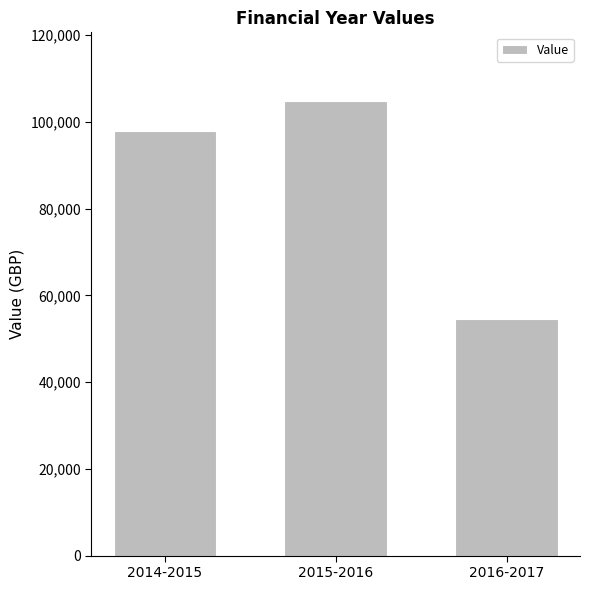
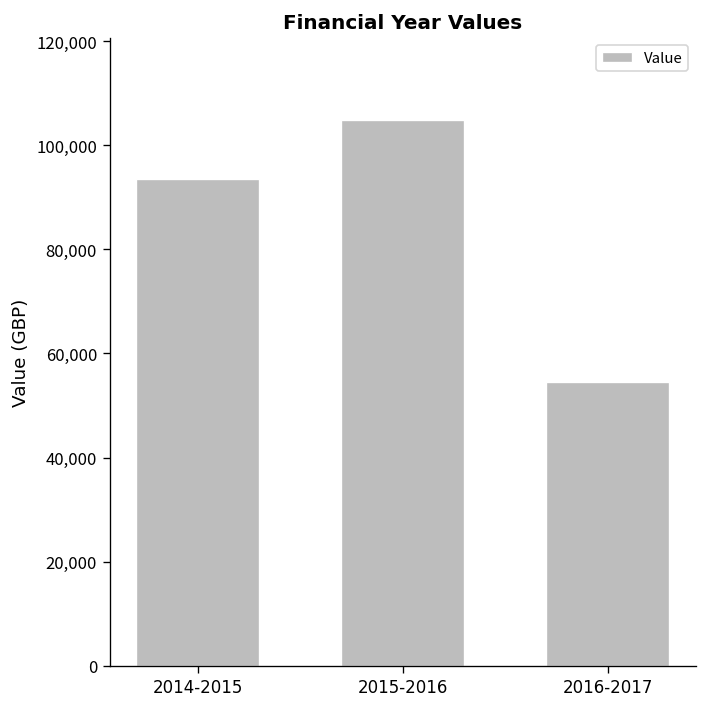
  {
-   "2014-2015": "98,000",
+   "2014-2015": "94,000",
    "2015-2016": "105,000",
    "2016-2017": "55,000"
  }
